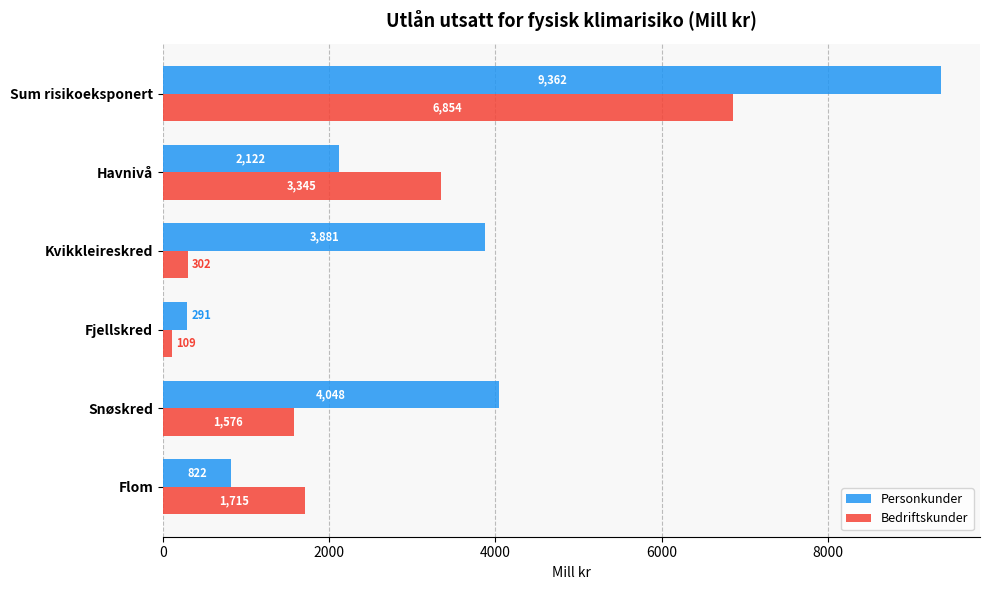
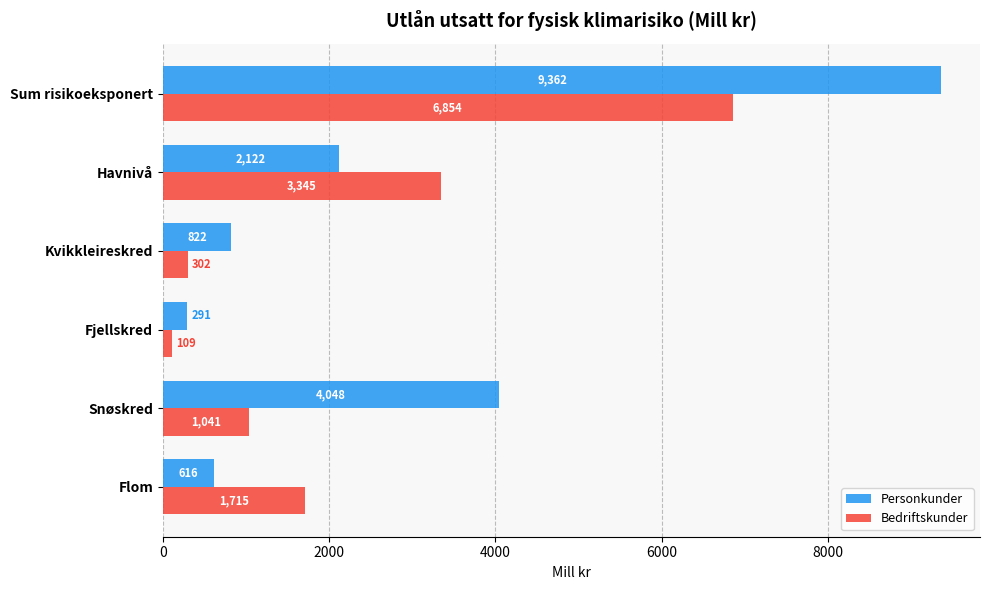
  {
    "Personkunder": {
      "Sum risikoeksponert": "9,362",
      "Havnivå": "2,122",
-     "Kvikkleireskred": "3,881",
+     "Kvikkleireskred": "822",
      "Fjellskred": "291",
      "Snøskred": "4,048",
-     "Flom": "822"
+     "Flom": "616"
    },
    "Bedriftskunder": {
      "Sum risikoeksponert": "6,854",
      "Havnivå": "3,345",
      "Kvikkleireskred": "302",
      "Fjellskred": "109",
-     "Snøskred": "1,576",
+     "Snøskred": "1,041",
      "Flom": "1,715"
    }
  }
